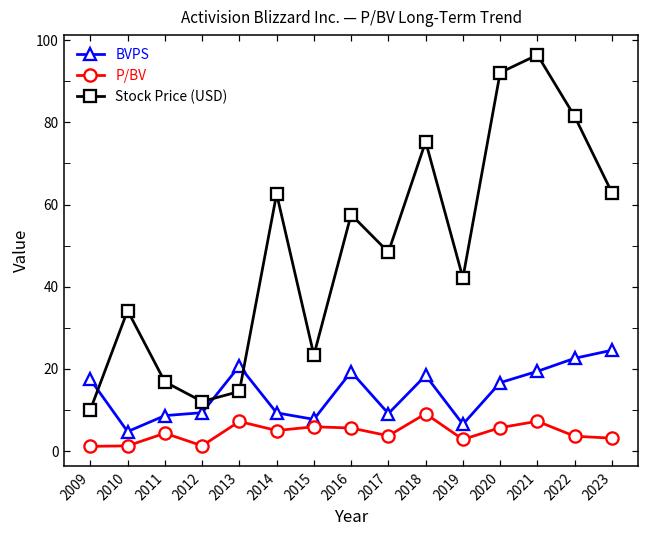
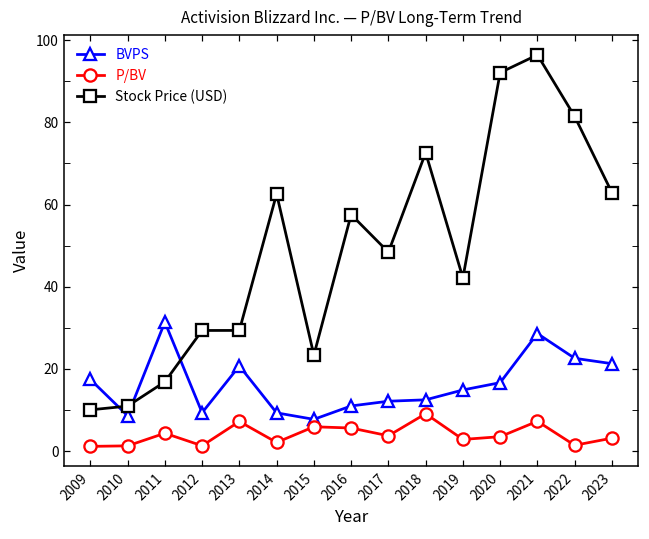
  {
    "BVPS": {
      "2009": 17,
-     "2010": 5,
-     "2011": 9,
+     "2010": 9,
+     "2011": 31,
      "2012": 9,
      "2013": 21,
      "2014": 9,
      "2015": 8,
-     "2016": 19,
-     "2017": 9,
-     "2018": 18,
-     "2019": 7,
+     "2016": 11,
+     "2017": 12,
+     "2018": 12,
+     "2019": 15,
      "2020": 17,
-     "2021": 19,
+     "2021": 29,
      "2022": 23,
-     "2023": 25
+     "2023": 21
    },
    "P/BV": {
      "2009": 1,
      "2010": 1,
      "2011": 4,
      "2012": 1,
      "2013": 7,
-     "2014": 5,
+     "2014": 2,
      "2015": 6,
      "2016": 6,
      "2017": 4,
      "2018": 9,
      "2019": 3,
-     "2020": 6,
+     "2020": 4,
      "2021": 7,
-     "2022": 4,
+     "2022": 1,
      "2023": 3
    },
    "Stock Price (USD)": {
      "2009": 10,
-     "2010": 34,
+     "2010": 11,
      "2011": 17,
-     "2012": 12,
-     "2013": 15,
+     "2012": 29,
+     "2013": 29,
      "2014": 63,
      "2015": 23,
      "2016": 58,
      "2017": 48,
-     "2018": 75,
+     "2018": 73,
      "2019": 42,
      "2020": 92,
      "2021": 96,
      "2022": 81,
      "2023": 63
    }
  }
